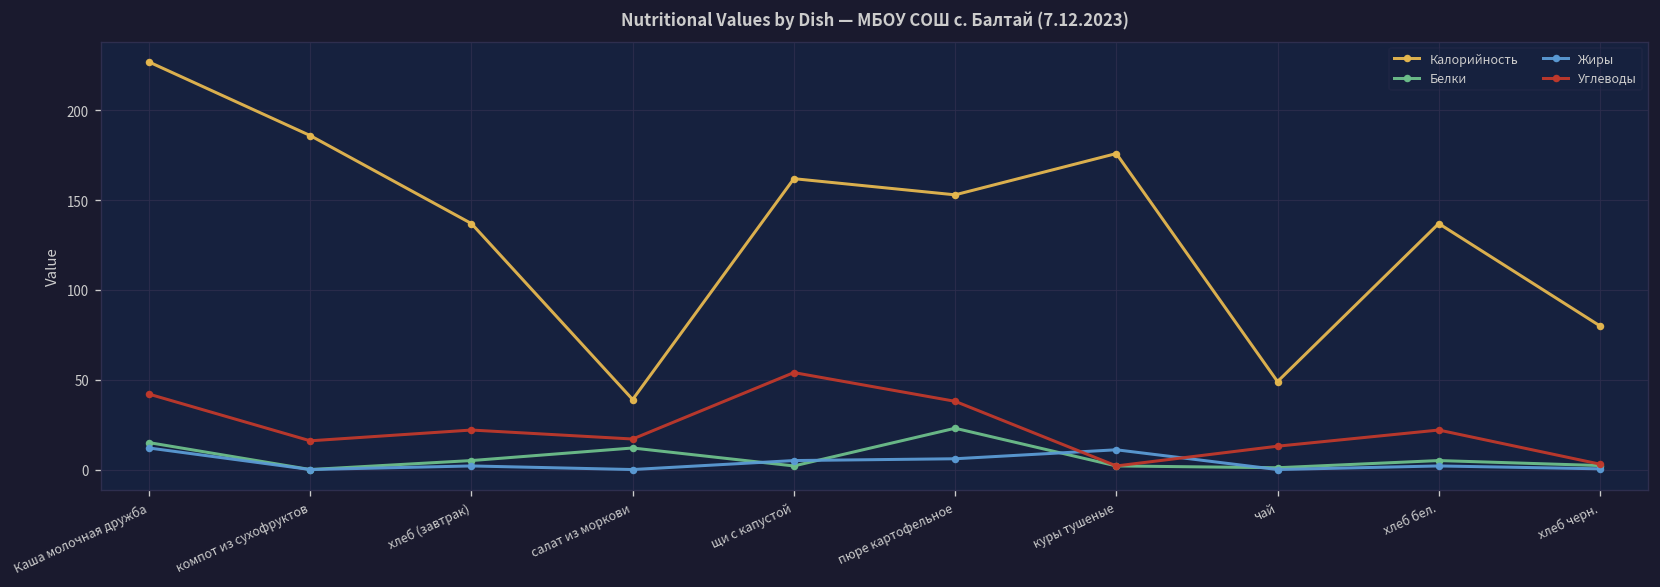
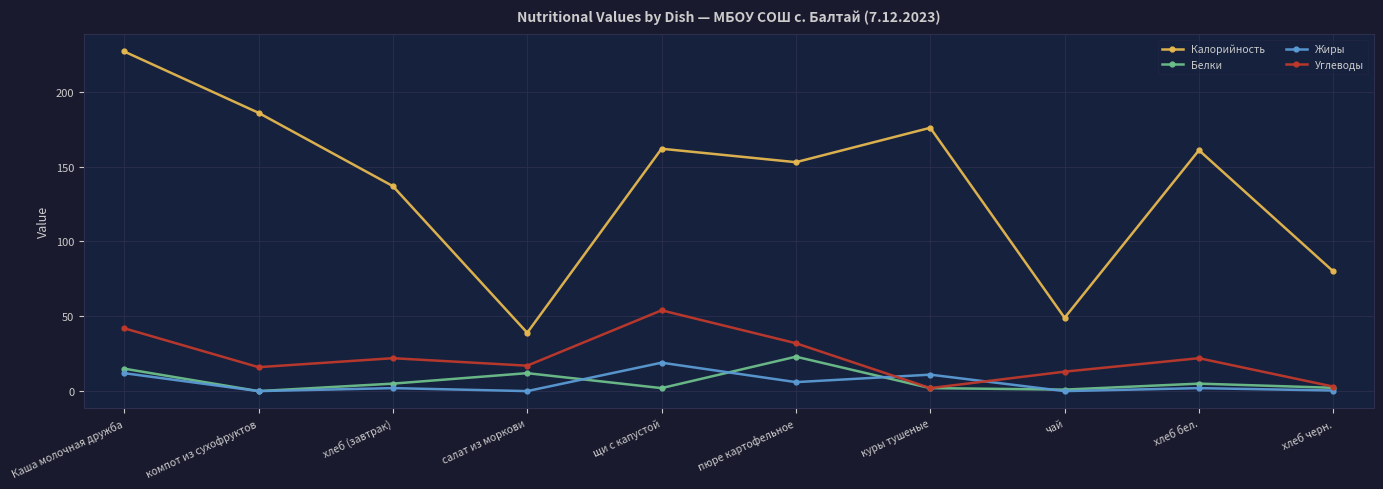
  {
    "Калорийность": {
      "Каша молочная дружба": 227,
      "компот из сухофруктов": 186,
      "хлеб (завтрак)": 137,
      "салат из моркови": 39,
      "щи с капустой": 162,
      "пюре картофельное": 153,
      "куры тушеные": 176,
      "чай": 49,
-     "хлеб бел.": 137,
+     "хлеб бел.": 161,
      "хлеб черн.": 80
    },
    "Белки": {
      "Каша молочная дружба": 15,
      "хлеб (завтрак)": 5,
      "салат из моркови": 12,
      "щи с капустой": 2,
      "пюре картофельное": 23,
      "хлеб бел.": 5
    },
    "Жиры": {
      "Каша молочная дружба": 12,
      "хлеб (завтрак)": 2,
      "салат из моркови": 0,
-     "щи с капустой": 5,
+     "щи с капустой": 19,
      "пюре картофельное": 6,
      "куры тушеные": 11,
      "хлеб бел.": 2,
      "хлеб черн.": 0
    },
    "Углеводы": {
      "Каша молочная дружба": 42,
      "компот из сухофруктов": 16,
      "хлеб (завтрак)": 22,
      "салат из моркови": 17,
      "щи с капустой": 54,
-     "пюре картофельное": 38,
+     "пюре картофельное": 32,
      "чай": 13,
      "хлеб бел.": 22
    }
  }
